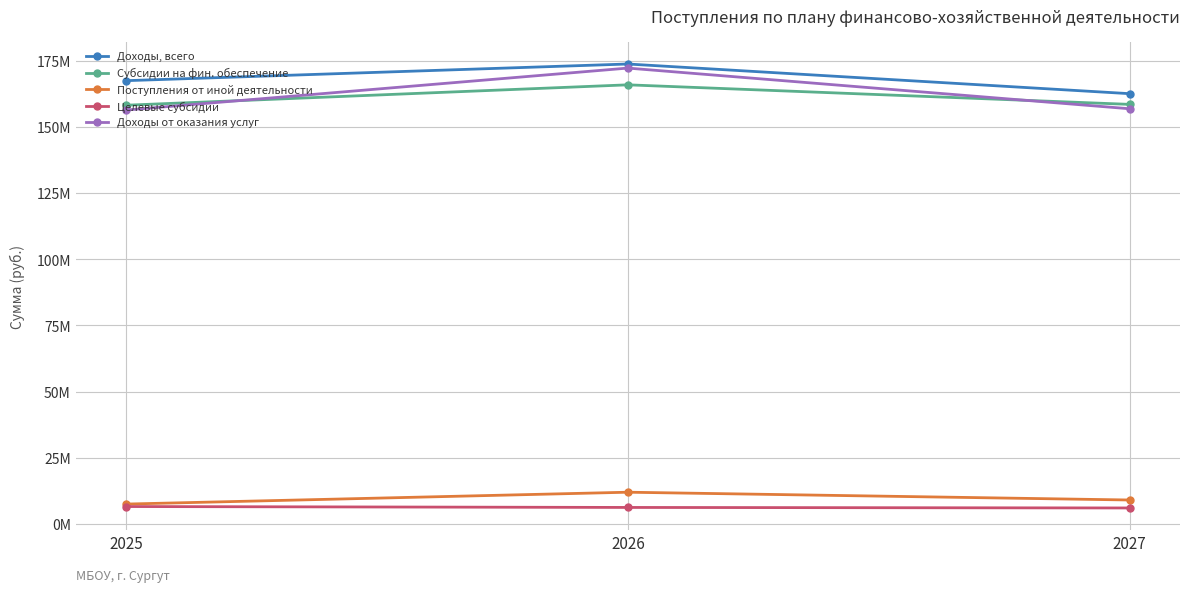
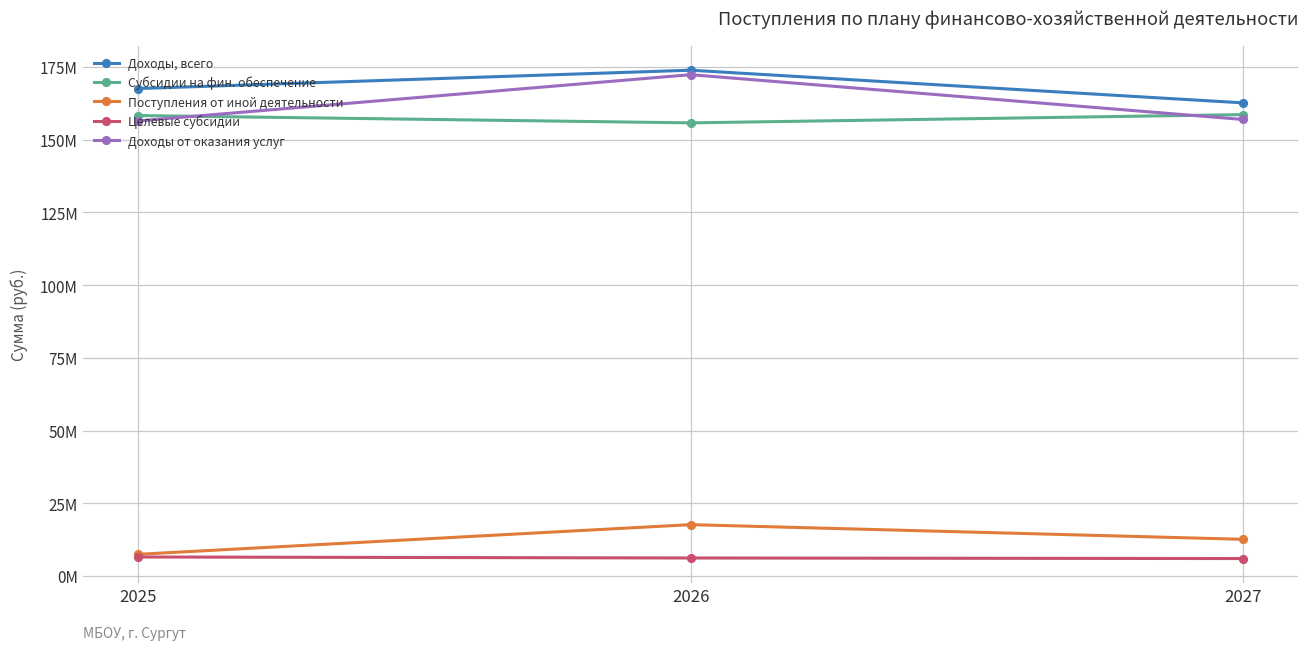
  {
    "Доходы, всего": {
      "2025": 168000000,
      "2026": 174000000,
      "2027": 163000000
    },
    "Субсидии на фин. обеспечение": {
      "2025": 158000000,
-     "2026": 166000000,
+     "2026": 156000000,
      "2027": 159000000
    },
    "Поступления от иной деятельности": {
-     "2026": 12000000,
-     "2027": 9000000
+     "2026": 18000000,
+     "2027": 13000000
    },
    "Целевые субсидии": {
      "2026": 6000000,
      "2027": 6000000
    },
    "Доходы от оказания услуг": {
      "2025": 156000000,
      "2026": 172000000,
      "2027": 157000000
    }
  }
